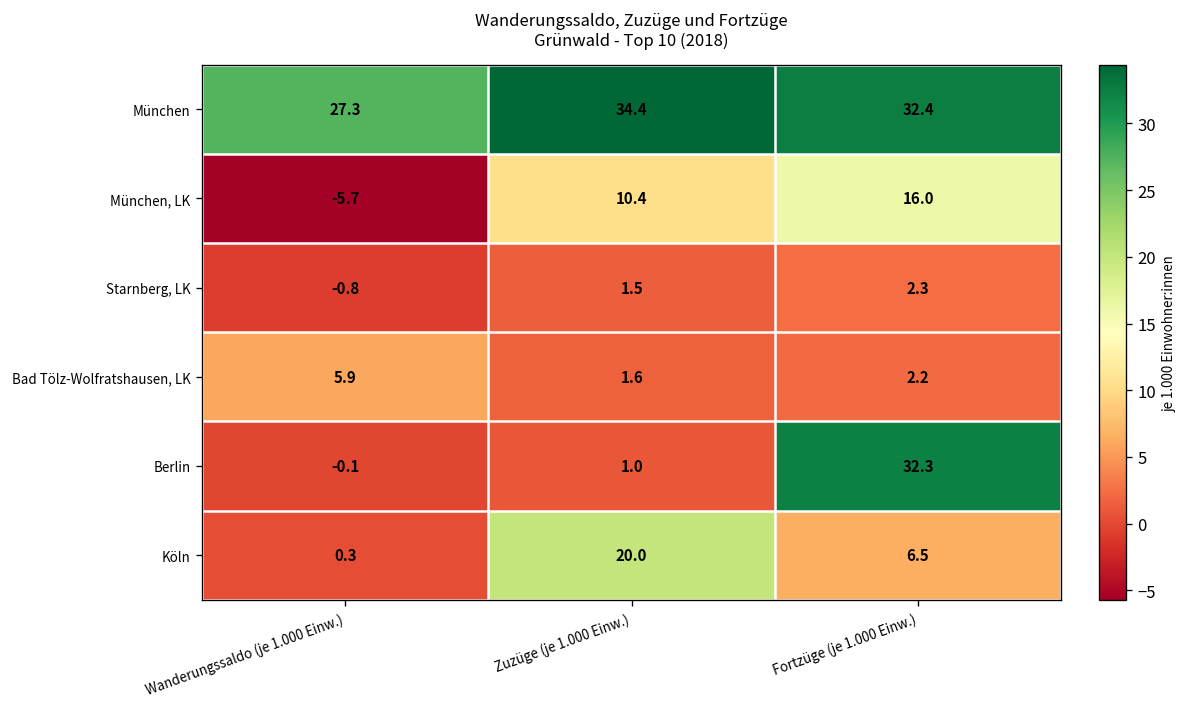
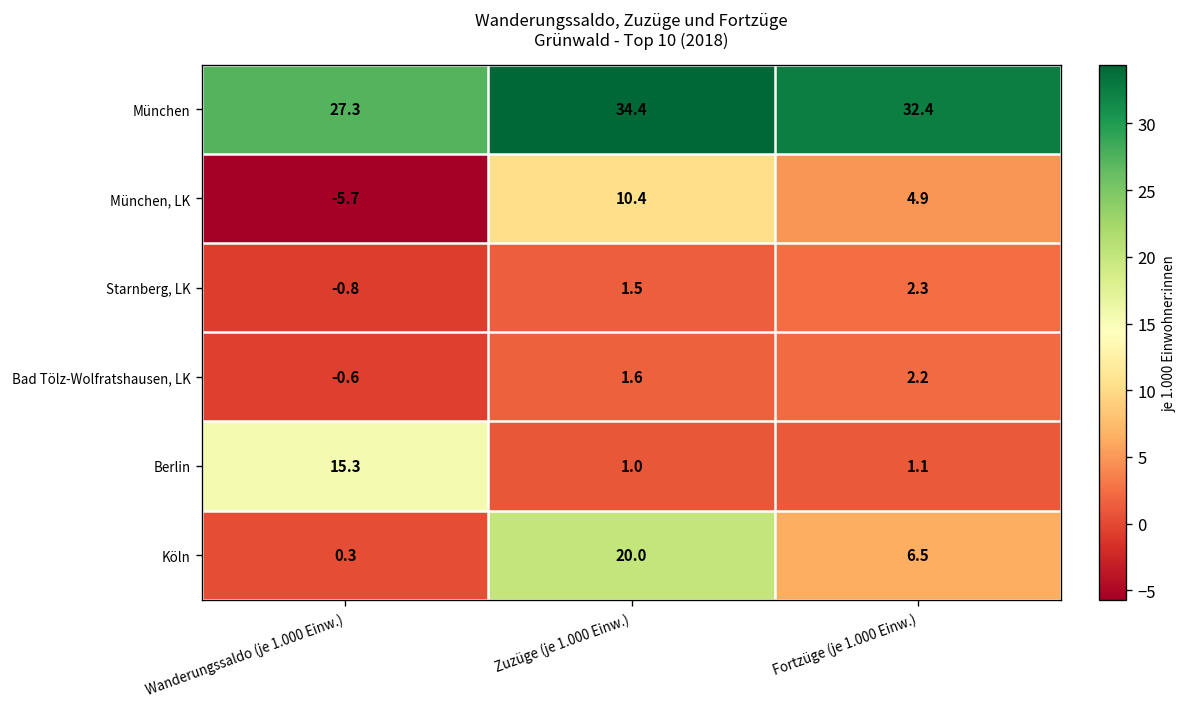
  {
    "München": {
      "Wanderungssaldo (je 1.000 Einw.)": 27.3,
      "Zuzüge (je 1.000 Einw.)": 34.4,
      "Fortzüge (je 1.000 Einw.)": 32.4
    },
    "München, LK": {
      "Wanderungssaldo (je 1.000 Einw.)": -5.7,
      "Zuzüge (je 1.000 Einw.)": 10.4,
-     "Fortzüge (je 1.000 Einw.)": 16.0
+     "Fortzüge (je 1.000 Einw.)": 4.9
    },
    "Starnberg, LK": {
      "Wanderungssaldo (je 1.000 Einw.)": -0.8,
      "Zuzüge (je 1.000 Einw.)": 1.5,
      "Fortzüge (je 1.000 Einw.)": 2.3
    },
    "Bad Tölz-Wolfratshausen, LK": {
-     "Wanderungssaldo (je 1.000 Einw.)": 5.9,
+     "Wanderungssaldo (je 1.000 Einw.)": -0.6,
      "Zuzüge (je 1.000 Einw.)": 1.6,
      "Fortzüge (je 1.000 Einw.)": 2.2
    },
    "Berlin": {
-     "Wanderungssaldo (je 1.000 Einw.)": -0.1,
+     "Wanderungssaldo (je 1.000 Einw.)": 15.3,
      "Zuzüge (je 1.000 Einw.)": 1.0,
-     "Fortzüge (je 1.000 Einw.)": 32.3
+     "Fortzüge (je 1.000 Einw.)": 1.1
    },
    "Köln": {
      "Wanderungssaldo (je 1.000 Einw.)": 0.3,
      "Zuzüge (je 1.000 Einw.)": 20.0,
      "Fortzüge (je 1.000 Einw.)": 6.5
    }
  }
